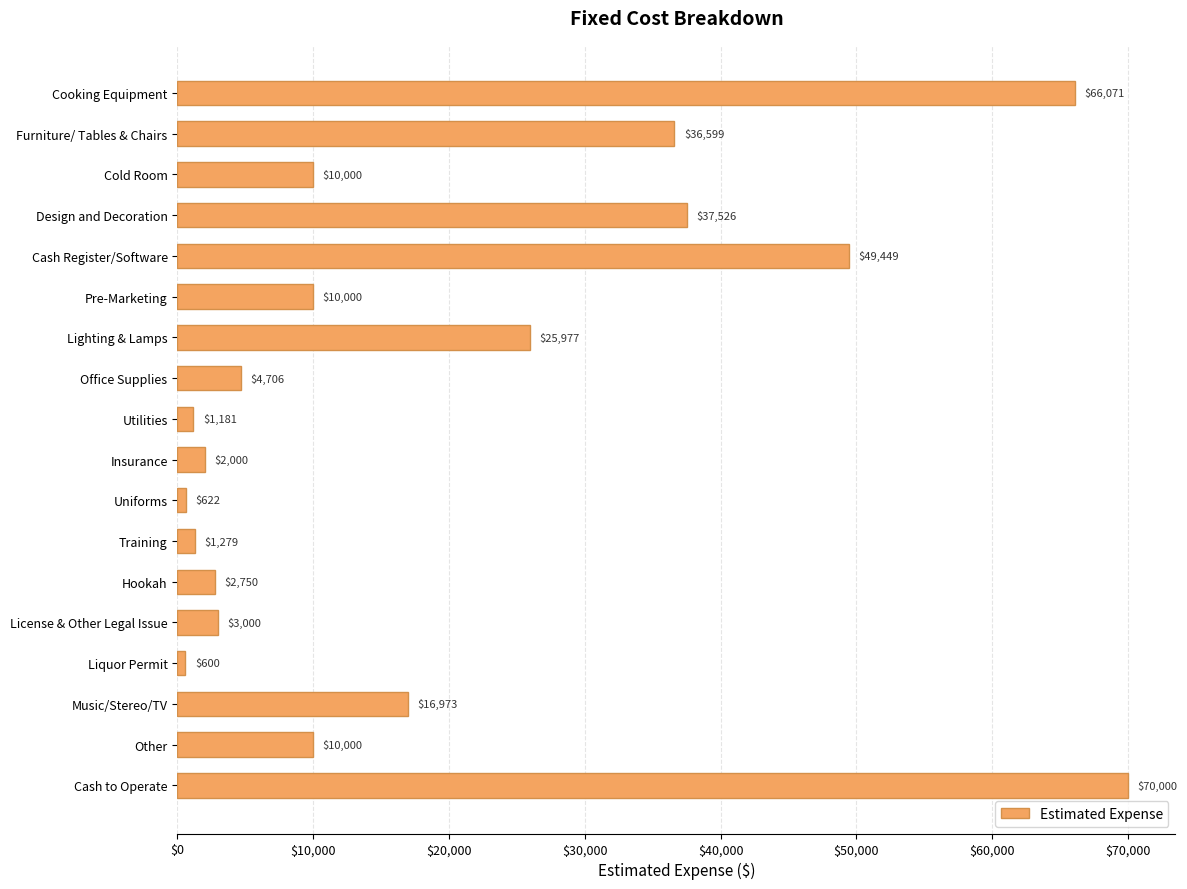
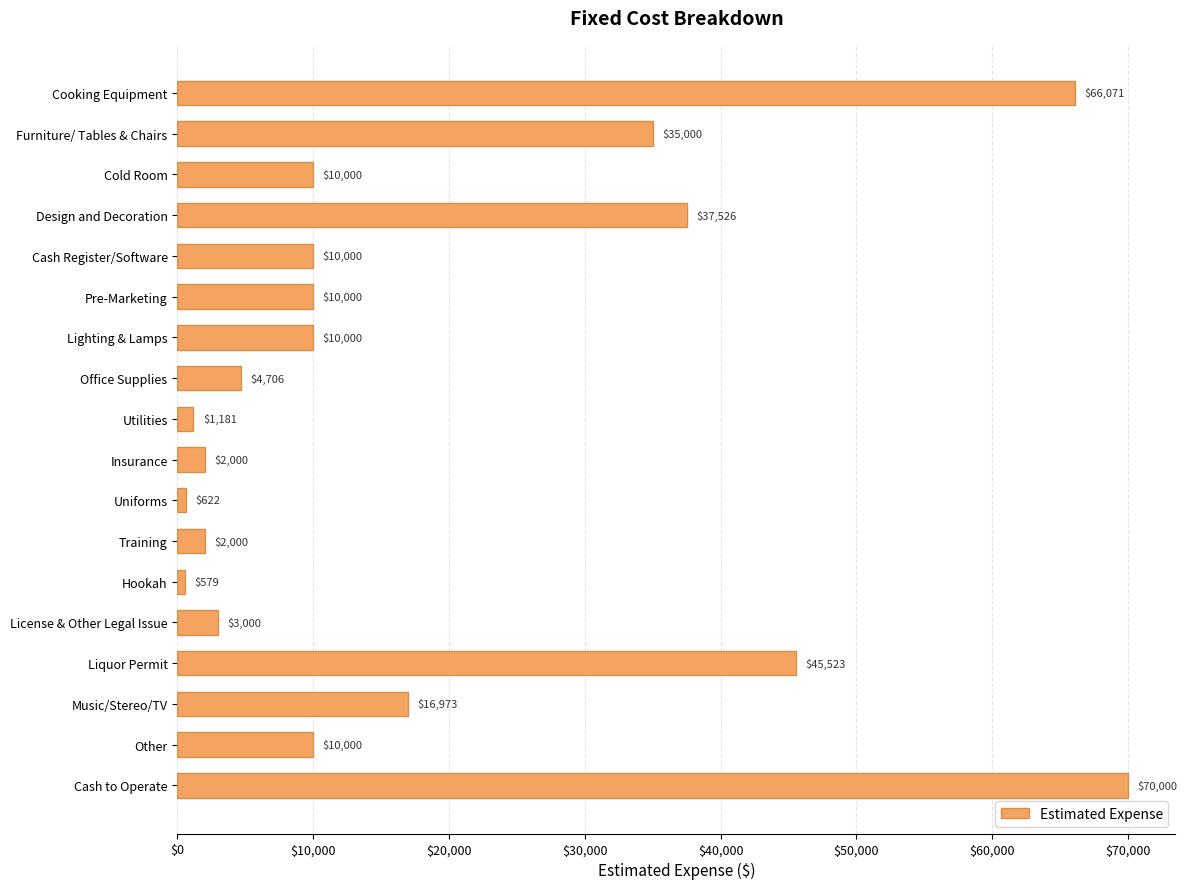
  {
    "Cooking Equipment": "$66,071",
-   "Furniture/ Tables & Chairs": "$36,599",
+   "Furniture/ Tables & Chairs": "$35,000",
    "Cold Room": "$10,000",
    "Design and Decoration": "$37,526",
-   "Cash Register/Software": "$49,449",
+   "Cash Register/Software": "$10,000",
    "Pre-Marketing": "$10,000",
-   "Lighting & Lamps": "$25,977",
+   "Lighting & Lamps": "$10,000",
    "Office Supplies": "$4,706",
    "Utilities": "$1,181",
    "Insurance": "$2,000",
    "Uniforms": "$622",
-   "Training": "$1,279",
-   "Hookah": "$2,750",
+   "Training": "$2,000",
+   "Hookah": "$579",
    "License & Other Legal Issue": "$3,000",
-   "Liquor Permit": "$600",
+   "Liquor Permit": "$45,523",
    "Music/Stereo/TV": "$16,973",
    "Other": "$10,000",
    "Cash to Operate": "$70,000"
  }
